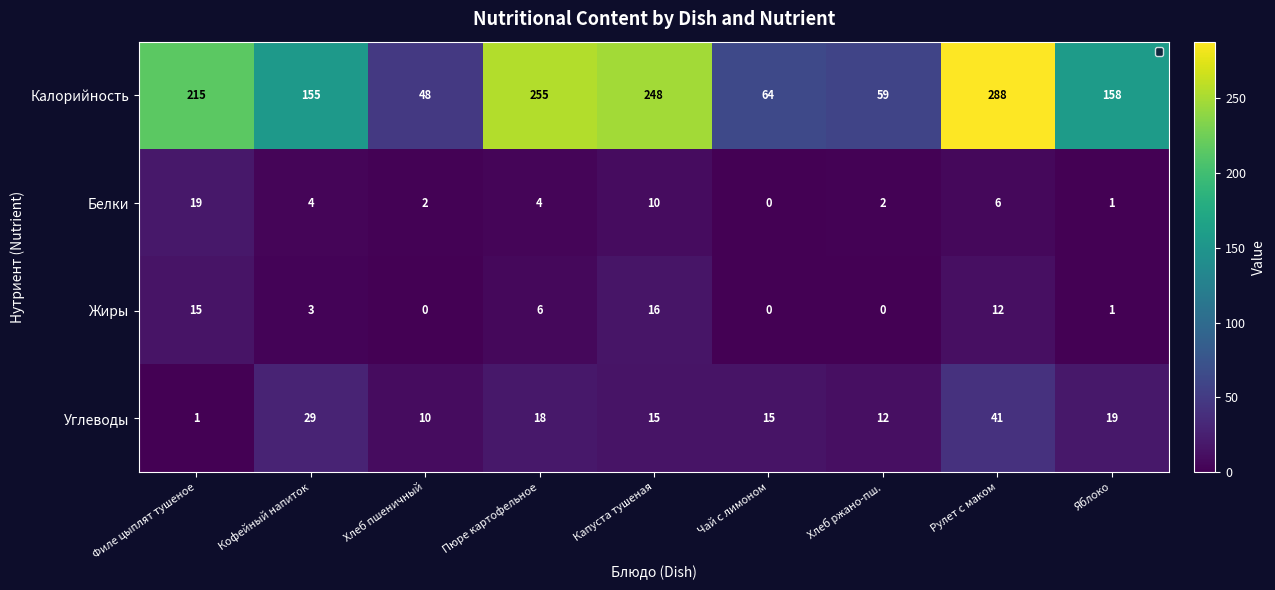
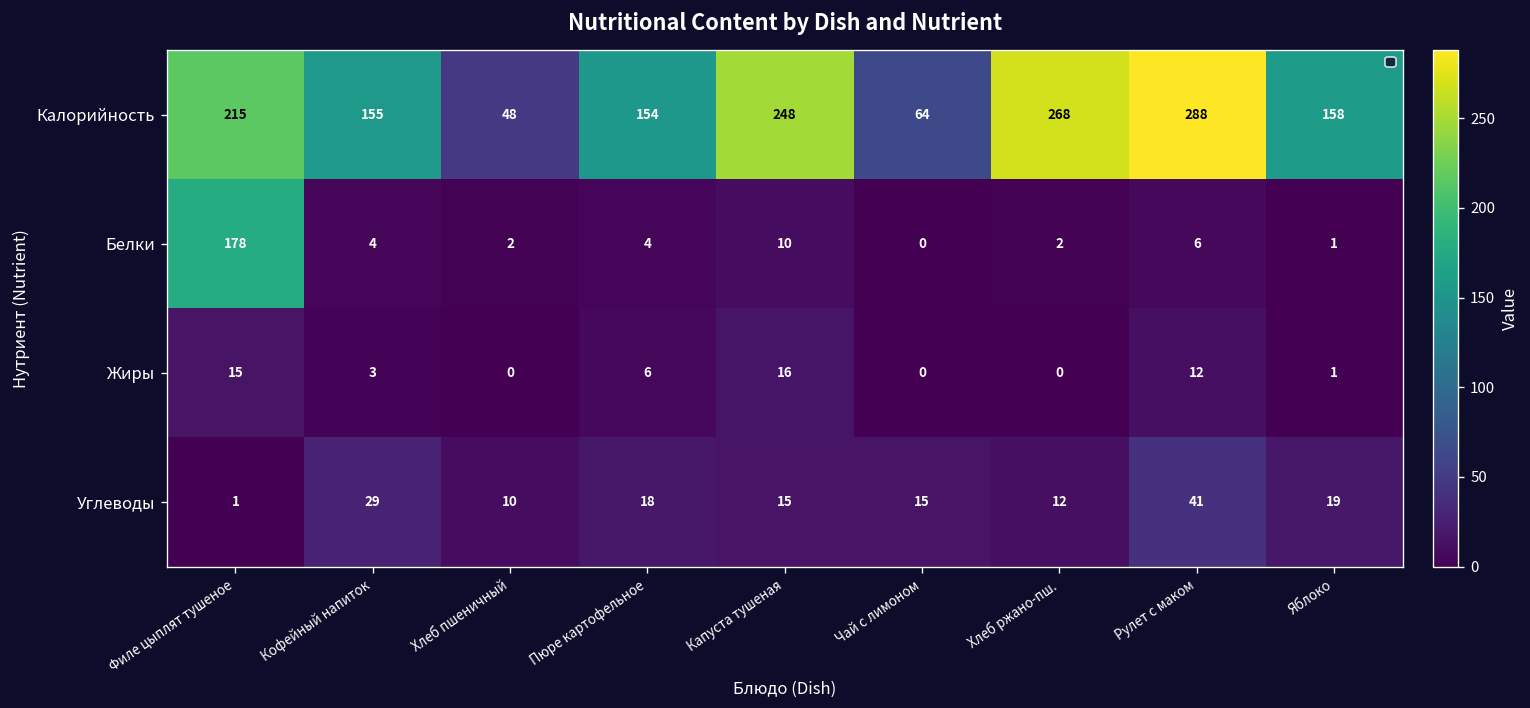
  {
    "Калорийность": {
      "Филе цыплят тушеное": 215,
      "Кофейный напиток": 155,
      "Хлеб пшеничный": 48,
-     "Пюре картофельное": 255,
+     "Пюре картофельное": 154,
      "Капуста тушеная": 248,
      "Чай с лимоном": 64,
-     "Хлеб ржано-пш.": 59,
+     "Хлеб ржано-пш.": 268,
      "Рулет с маком": 288,
      "Яблоко": 158
    },
    "Белки": {
-     "Филе цыплят тушеное": 19,
+     "Филе цыплят тушеное": 178,
      "Кофейный напиток": 4,
      "Хлеб пшеничный": 2,
      "Пюре картофельное": 4,
      "Капуста тушеная": 10,
      "Чай с лимоном": 0,
      "Хлеб ржано-пш.": 2,
      "Рулет с маком": 6,
      "Яблоко": 1
    },
    "Жиры": {
      "Филе цыплят тушеное": 15,
      "Кофейный напиток": 3,
      "Хлеб пшеничный": 0,
      "Пюре картофельное": 6,
      "Капуста тушеная": 16,
      "Чай с лимоном": 0,
      "Хлеб ржано-пш.": 0,
      "Рулет с маком": 12,
      "Яблоко": 1
    },
    "Углеводы": {
      "Филе цыплят тушеное": 1,
      "Кофейный напиток": 29,
      "Хлеб пшеничный": 10,
      "Пюре картофельное": 18,
      "Капуста тушеная": 15,
      "Чай с лимоном": 15,
      "Хлеб ржано-пш.": 12,
      "Рулет с маком": 41,
      "Яблоко": 19
    }
  }
